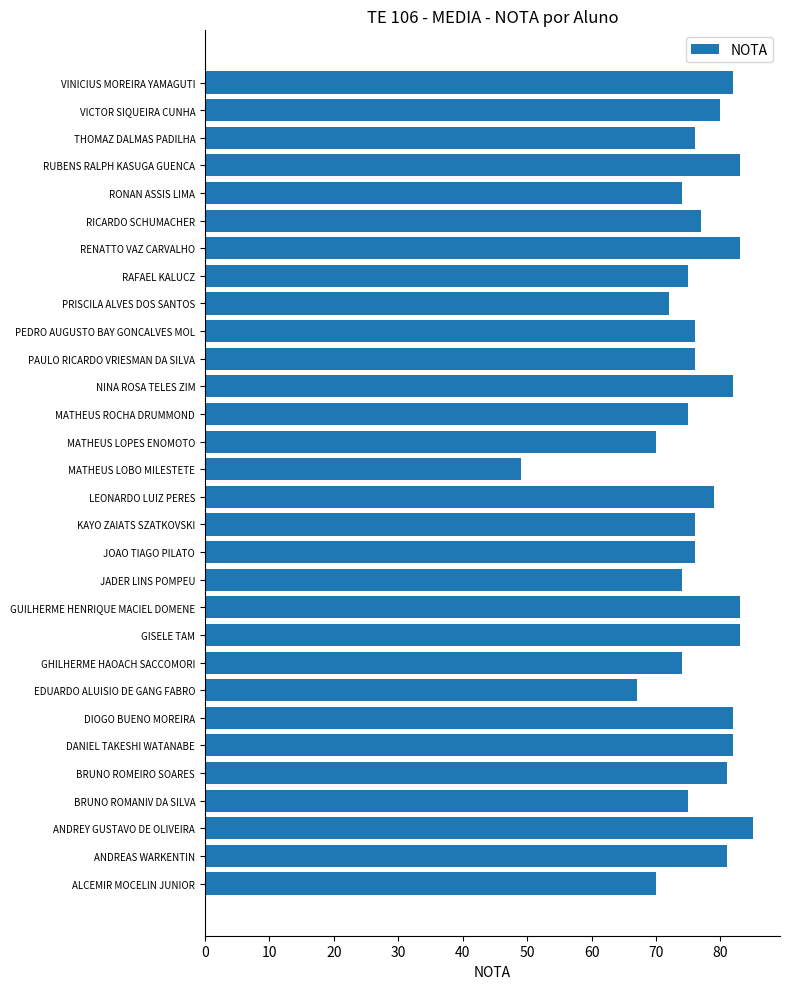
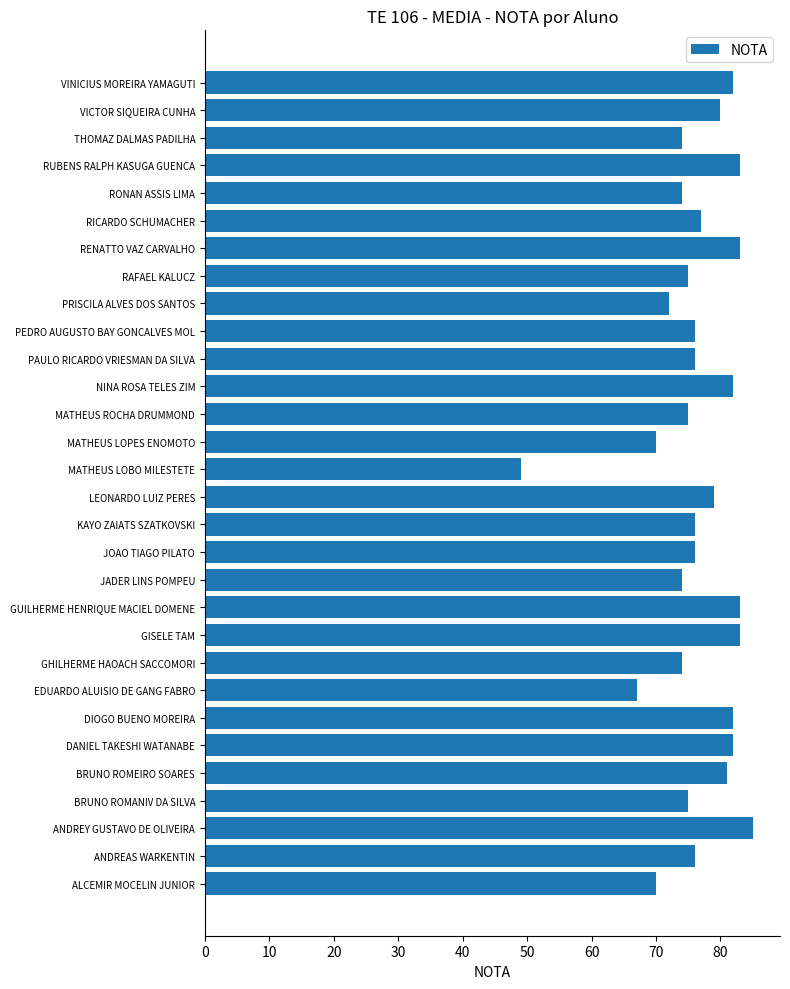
  {
    "VINICIUS MOREIRA YAMAGUTI": 82,
    "VICTOR SIQUEIRA CUNHA": 80,
-   "THOMAZ DALMAS PADILHA": 76,
+   "THOMAZ DALMAS PADILHA": 74,
    "RUBENS RALPH KASUGA GUENCA": 83,
    "RONAN ASSIS LIMA": 74,
    "RICARDO SCHUMACHER": 77,
    "RENATTO VAZ CARVALHO": 83,
    "RAFAEL KALUCZ": 75,
    "PRISCILA ALVES DOS SANTOS": 72,
    "PEDRO AUGUSTO BAY GONCALVES MOL": 76,
    "PAULO RICARDO VRIESMAN DA SILVA": 76,
    "NINA ROSA TELES ZIM": 82,
    "MATHEUS ROCHA DRUMMOND": 75,
    "MATHEUS LOPES ENOMOTO": 70,
    "MATHEUS LOBO MILESTETE": 49,
    "LEONARDO LUIZ PERES": 79,
    "KAYO ZAIATS SZATKOVSKI": 76,
    "JOAO TIAGO PILATO": 76,
    "JADER LINS POMPEU": 74,
    "GUILHERME HENRIQUE MACIEL DOMENE": 83,
    "GISELE TAM": 83,
    "GHILHERME HAOACH SACCOMORI": 74,
    "EDUARDO ALUISIO DE GANG FABRO": 67,
    "DIOGO BUENO MOREIRA": 82,
    "DANIEL TAKESHI WATANABE": 82,
    "BRUNO ROMEIRO SOARES": 81,
    "BRUNO ROMANIV DA SILVA": 75,
    "ANDREY GUSTAVO DE OLIVEIRA": 85,
-   "ANDREAS WARKENTIN": 81,
+   "ANDREAS WARKENTIN": 76,
    "ALCEMIR MOCELIN JUNIOR": 70
  }
